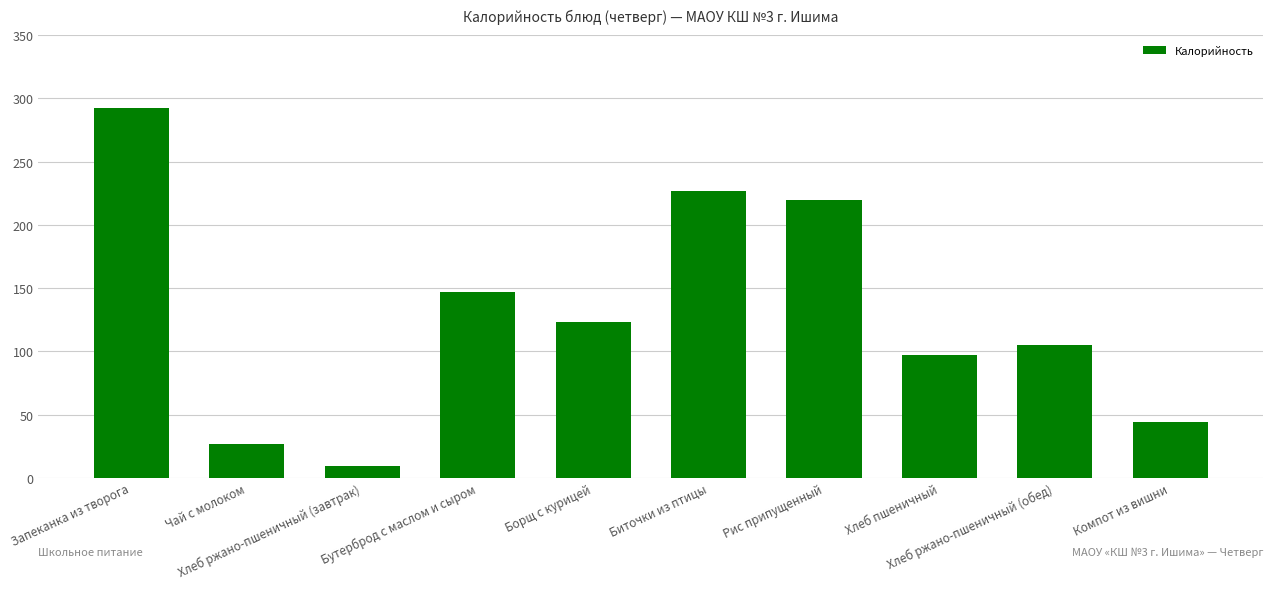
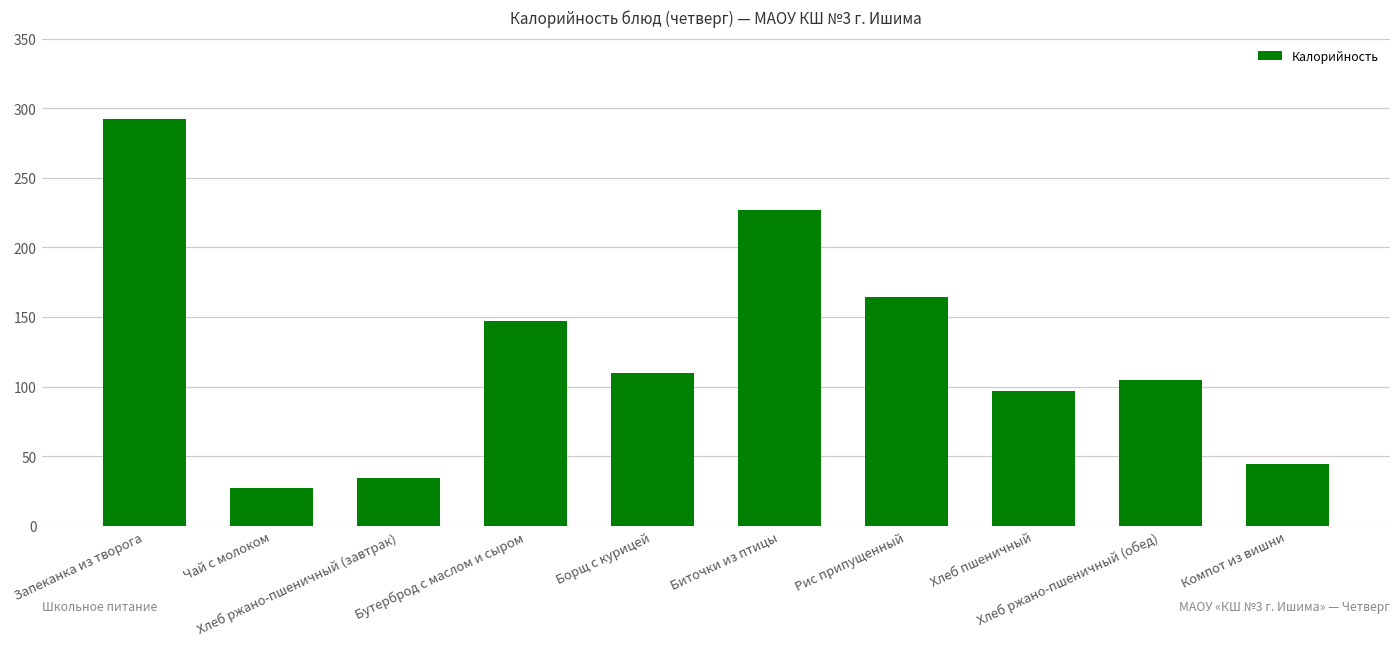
  {
    "Запеканка из творога": 292,
    "Чай с молоком": 27,
-   "Хлеб ржано-пшеничный (завтрак)": 9,
+   "Хлеб ржано-пшеничный (завтрак)": 34,
    "Бутерброд с маслом и сыром": 147,
-   "Борщ с курицей": 123,
+   "Борщ с курицей": 110,
    "Биточки из птицы": 227,
-   "Рис припущенный": 220,
+   "Рис припущенный": 164,
    "Хлеб пшеничный": 97,
    "Хлеб ржано-пшеничный (обед)": 105,
    "Компот из вишни": 44
  }
